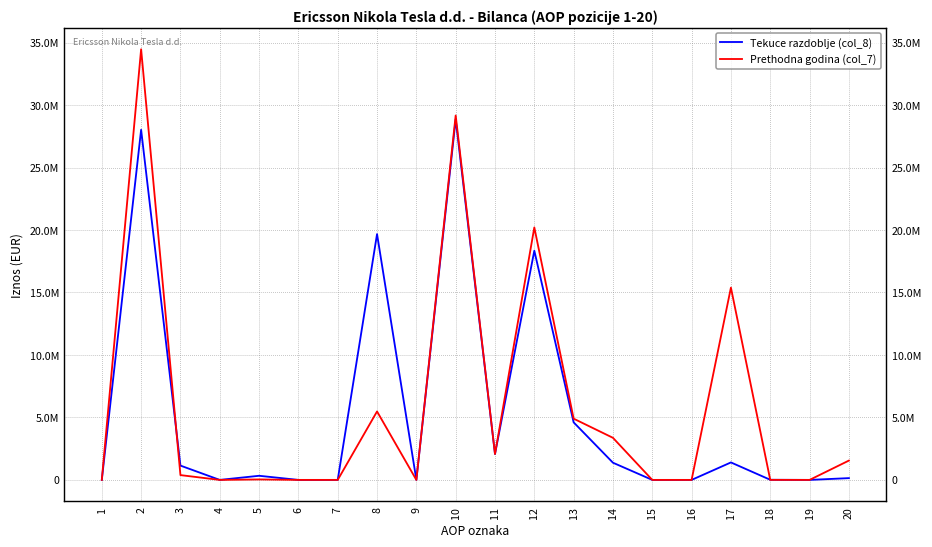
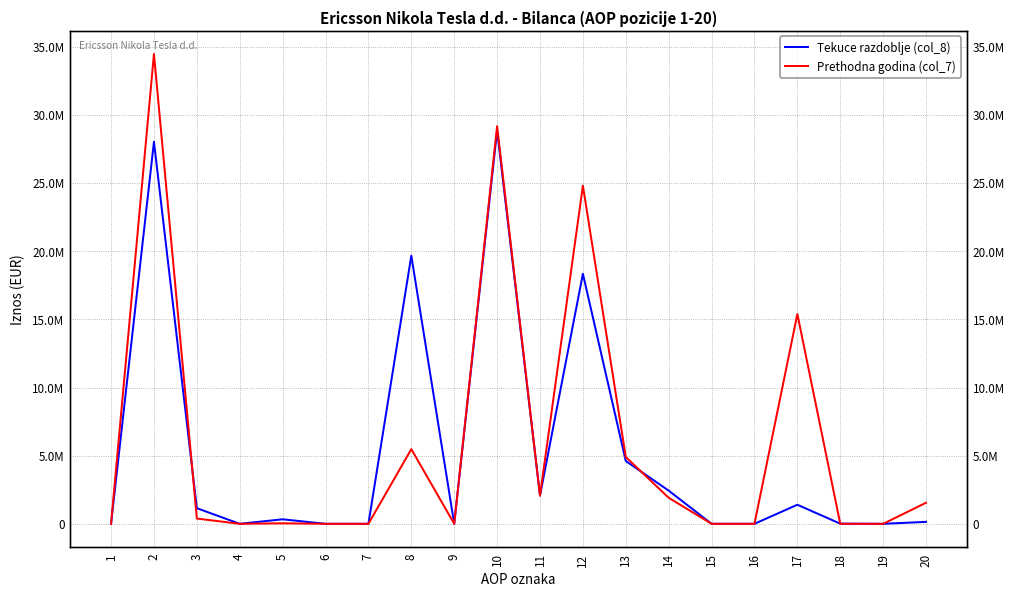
  {
    "Tekuce razdoblje (col_8)": {
      "2": 28000000,
      "3": 1100000,
      "5": 300000,
      "8": 19700000,
      "10": 28900000,
      "12": 18300000,
      "13": 4600000,
-     "14": 1400000,
+     "14": 2400000,
      "17": 1400000,
      "20": 100000
    },
    "Prethodna godina (col_7)": {
      "2": 34500000,
      "3": 400000,
      "5": 0,
      "8": 5500000,
      "10": 29200000,
-     "12": 20200000,
+     "12": 24800000,
      "13": 4900000,
-     "14": 3400000,
+     "14": 1900000,
      "17": 15400000,
      "20": 1500000
    }
  }
